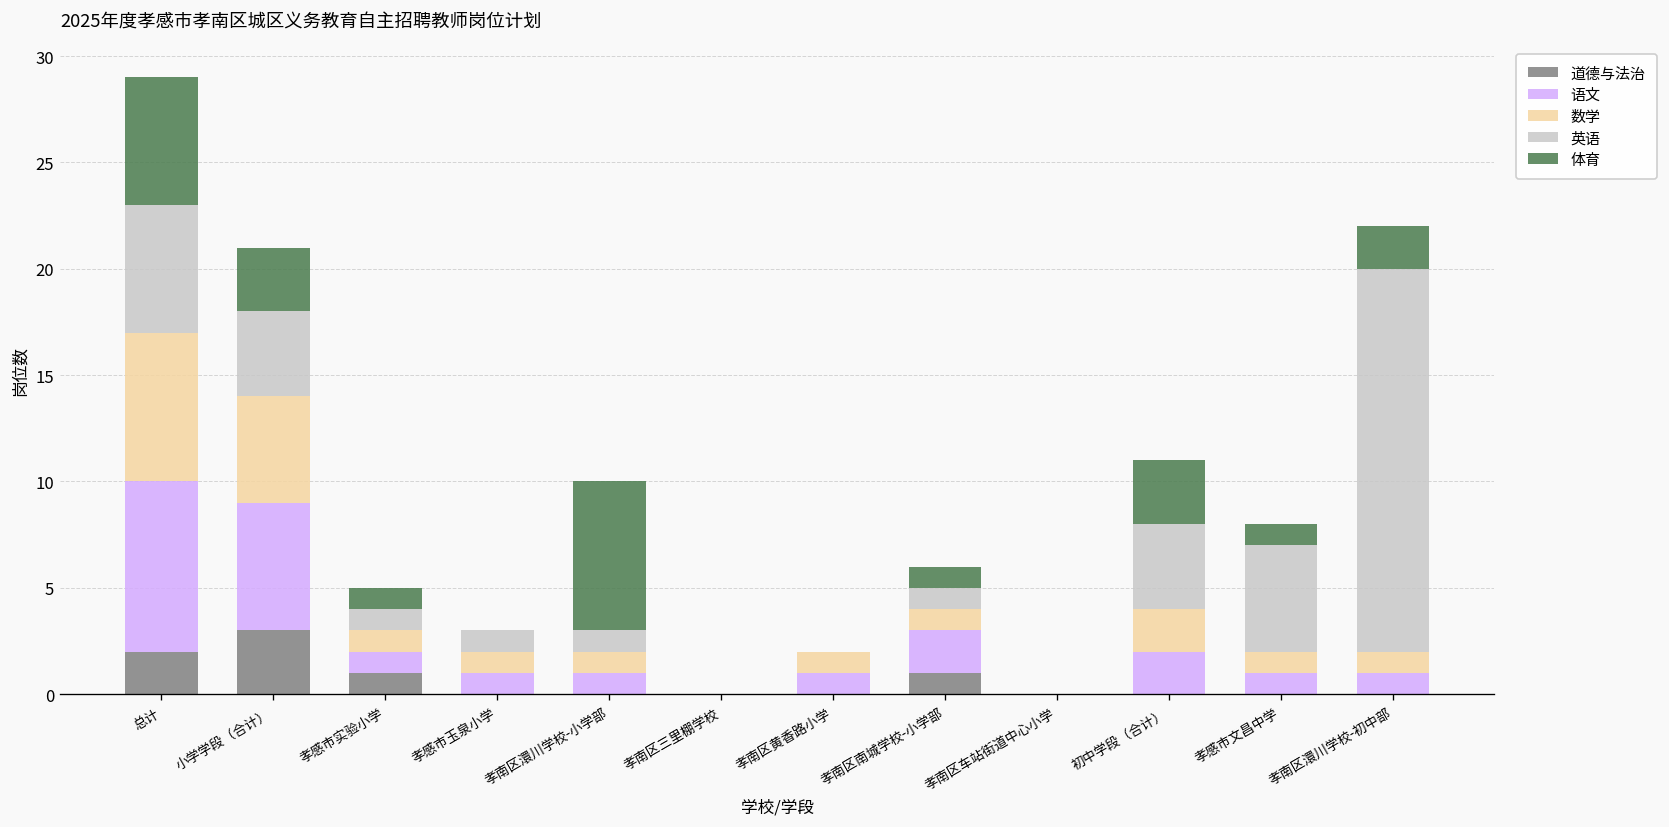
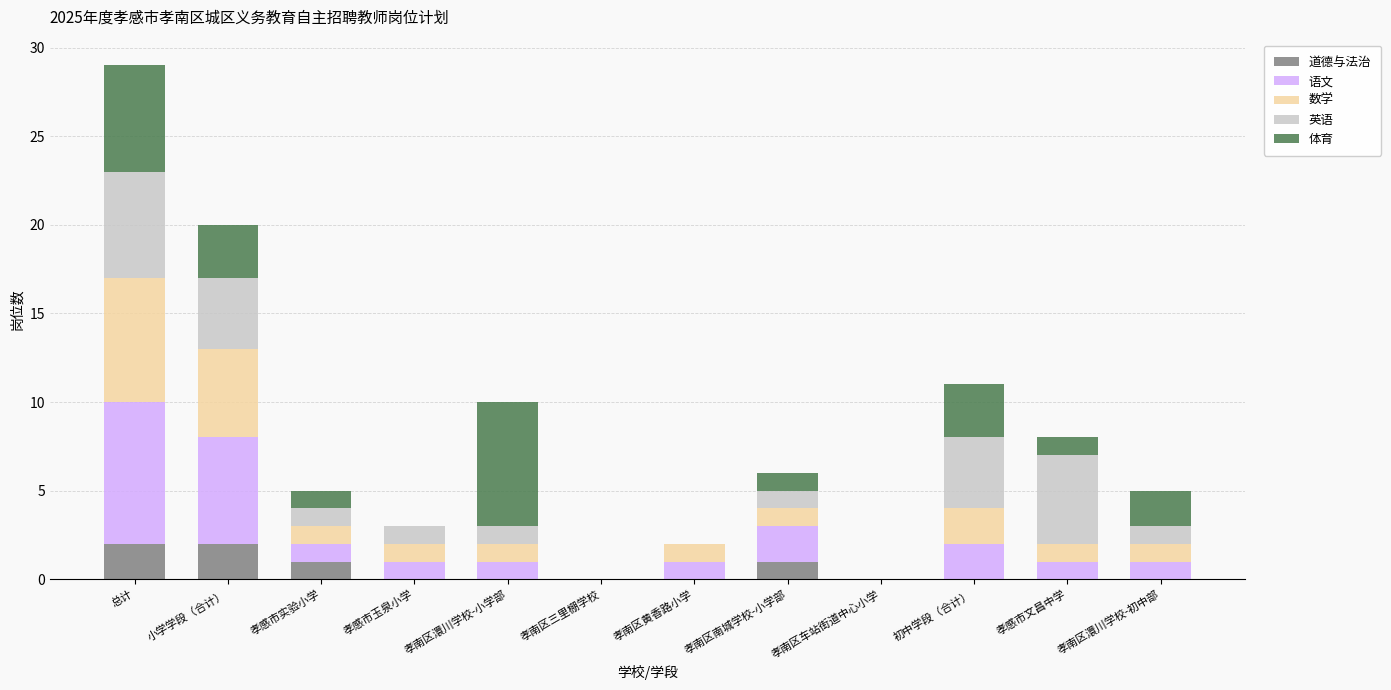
  {
    "道德与法治": {
      "总计": 2,
-     "小学学段（合计）": 3,
+     "小学学段（合计）": 2,
      "孝感市实验小学": 1,
      "孝感市玉泉小学": 0,
      "孝南区澴川学校-小学部": 0,
      "孝南区三里棚学校": 0,
      "孝南区黄香路小学": 0,
      "孝南区南城学校-小学部": 1,
      "孝南区车站街道中心小学": 0,
      "初中学段（合计）": 0,
      "孝感市文昌中学": 0,
      "孝南区澴川学校-初中部": 0
    },
    "语文": {
      "总计": 8,
      "小学学段（合计）": 6,
      "孝感市实验小学": 1,
      "孝感市玉泉小学": 1,
      "孝南区澴川学校-小学部": 1,
      "孝南区三里棚学校": 0,
      "孝南区黄香路小学": 1,
      "孝南区南城学校-小学部": 2,
      "孝南区车站街道中心小学": 0,
      "初中学段（合计）": 2,
      "孝感市文昌中学": 1,
      "孝南区澴川学校-初中部": 1
    },
    "数学": {
      "总计": 7,
      "小学学段（合计）": 5,
      "孝感市实验小学": 1,
      "孝感市玉泉小学": 1,
      "孝南区澴川学校-小学部": 1,
      "孝南区三里棚学校": 0,
      "孝南区黄香路小学": 1,
      "孝南区南城学校-小学部": 1,
      "孝南区车站街道中心小学": 0,
      "初中学段（合计）": 2,
      "孝感市文昌中学": 1,
      "孝南区澴川学校-初中部": 1
    },
    "英语": {
      "总计": 6,
      "小学学段（合计）": 4,
      "孝感市实验小学": 1,
      "孝感市玉泉小学": 1,
      "孝南区澴川学校-小学部": 1,
      "孝南区三里棚学校": 0,
      "孝南区黄香路小学": 0,
      "孝南区南城学校-小学部": 1,
      "孝南区车站街道中心小学": 0,
      "初中学段（合计）": 4,
      "孝感市文昌中学": 5,
-     "孝南区澴川学校-初中部": 18
+     "孝南区澴川学校-初中部": 1
    },
    "体育": {
      "总计": 6,
      "小学学段（合计）": 3,
      "孝感市实验小学": 1,
      "孝感市玉泉小学": 0,
      "孝南区澴川学校-小学部": 7,
      "孝南区三里棚学校": 0,
      "孝南区黄香路小学": 0,
      "孝南区南城学校-小学部": 1,
      "孝南区车站街道中心小学": 0,
      "初中学段（合计）": 3,
      "孝感市文昌中学": 1,
      "孝南区澴川学校-初中部": 2
    }
  }
